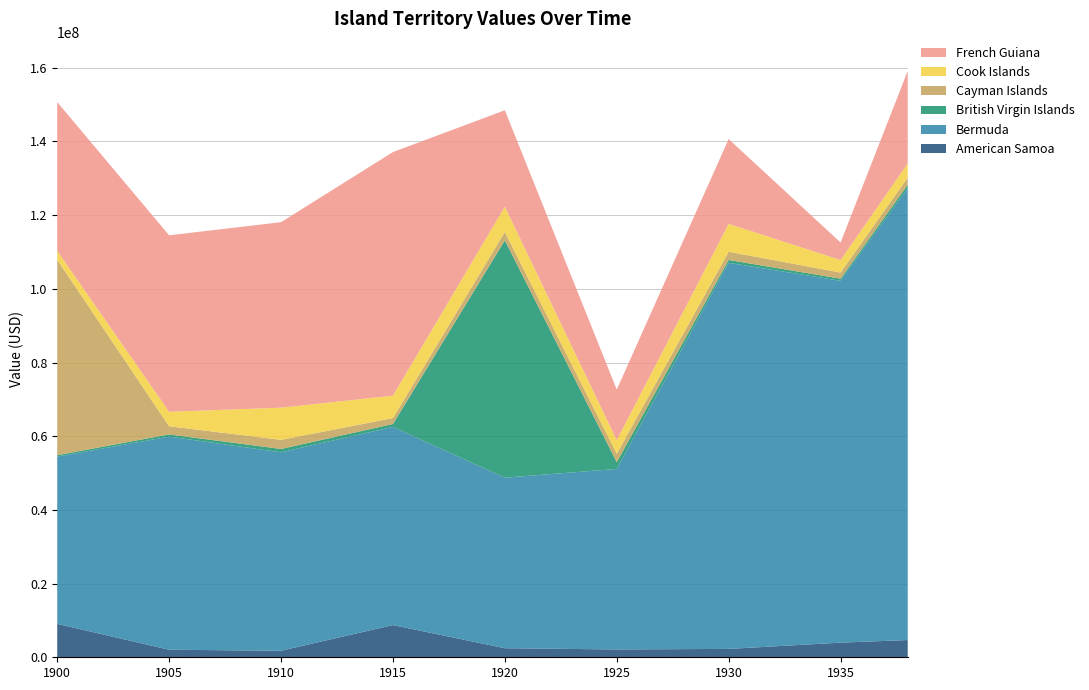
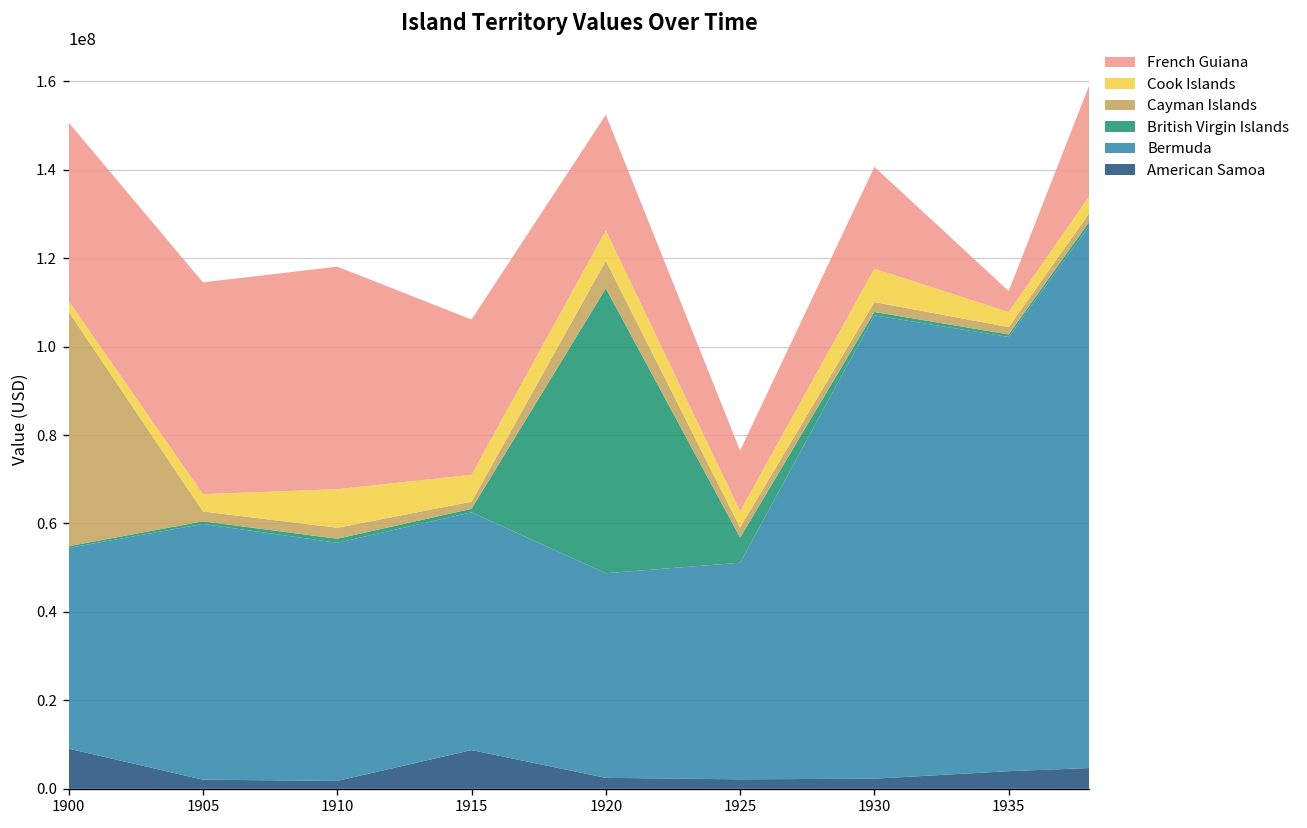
  {
    "American Samoa": {
      "1900": 9000000,
      "1905": 2000000,
      "1910": 2000000,
      "1915": 9000000,
      "1920": 2000000,
      "1925": 2000000,
      "1930": 2000000,
      "1935": 4000000
    },
    "Bermuda": {
      "1910": 54000000,
      "1915": 54000000,
      "1920": 46000000,
      "1925": 49000000,
      "1930": 105000000
    },
    "British Virgin Islands": {
      "1910": 1000000,
      "1915": 1000000,
      "1920": 64000000,
-     "1925": 2000000,
+     "1925": 6000000,
      "1930": 1000000
    },
    "Cayman Islands": {
      "1900": 53000000,
      "1905": 2000000,
      "1910": 2000000,
      "1915": 2000000,
-     "1920": 2000000,
+     "1920": 6000000,
      "1925": 2000000,
      "1930": 2000000,
      "1935": 2000000
    },
    "Cook Islands": {
      "1900": 2000000,
      "1905": 4000000,
      "1910": 9000000,
      "1915": 6000000,
      "1920": 7000000,
      "1925": 4000000,
      "1930": 8000000,
      "1935": 3000000
    },
    "French Guiana": {
      "1900": 40000000,
      "1905": 48000000,
      "1910": 50000000,
-     "1915": 66000000,
+     "1915": 35000000,
      "1920": 26000000,
      "1925": 14000000,
      "1930": 23000000,
      "1935": 5000000
    }
  }
